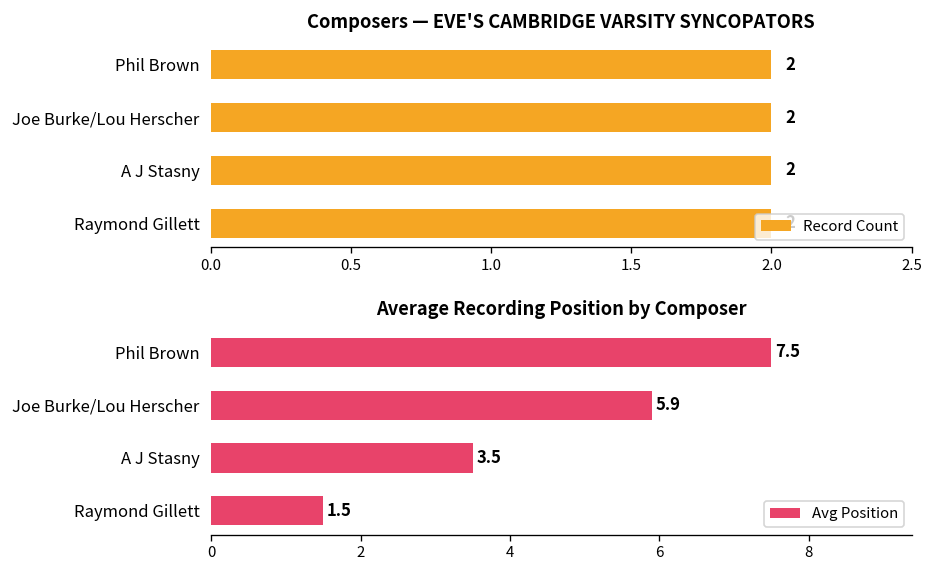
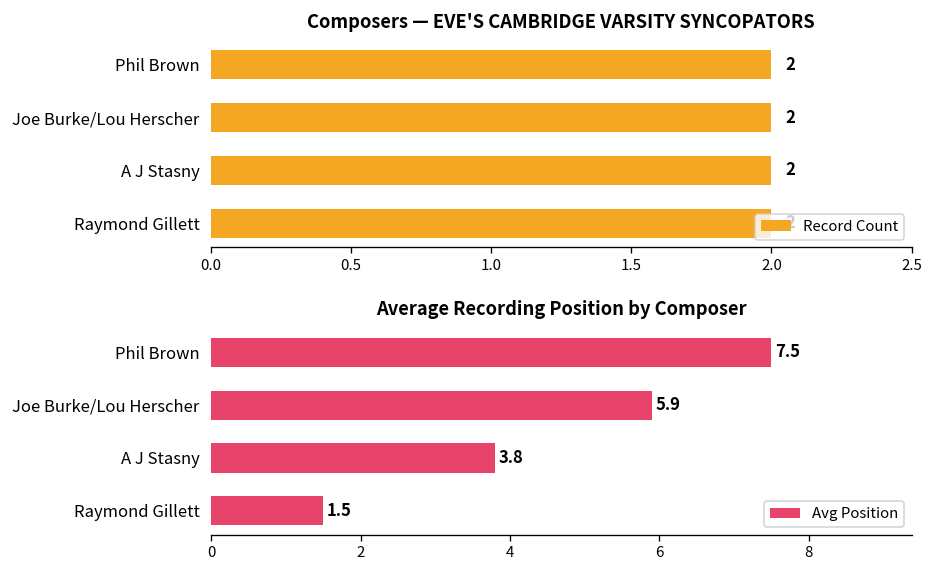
  {
    "Composers — EVE'S CAMBRIDGE VARSITY SYNCOPATORS": {
      "Phil Brown": 2,
      "Joe Burke/Lou Herscher": 2,
      "A J Stasny": 2
    },
    "Average Recording Position by Composer": {
      "Phil Brown": 7.5,
      "Joe Burke/Lou Herscher": 5.9,
-     "A J Stasny": 3.5,
+     "A J Stasny": 3.8,
      "Raymond Gillett": 1.5
    }
  }
